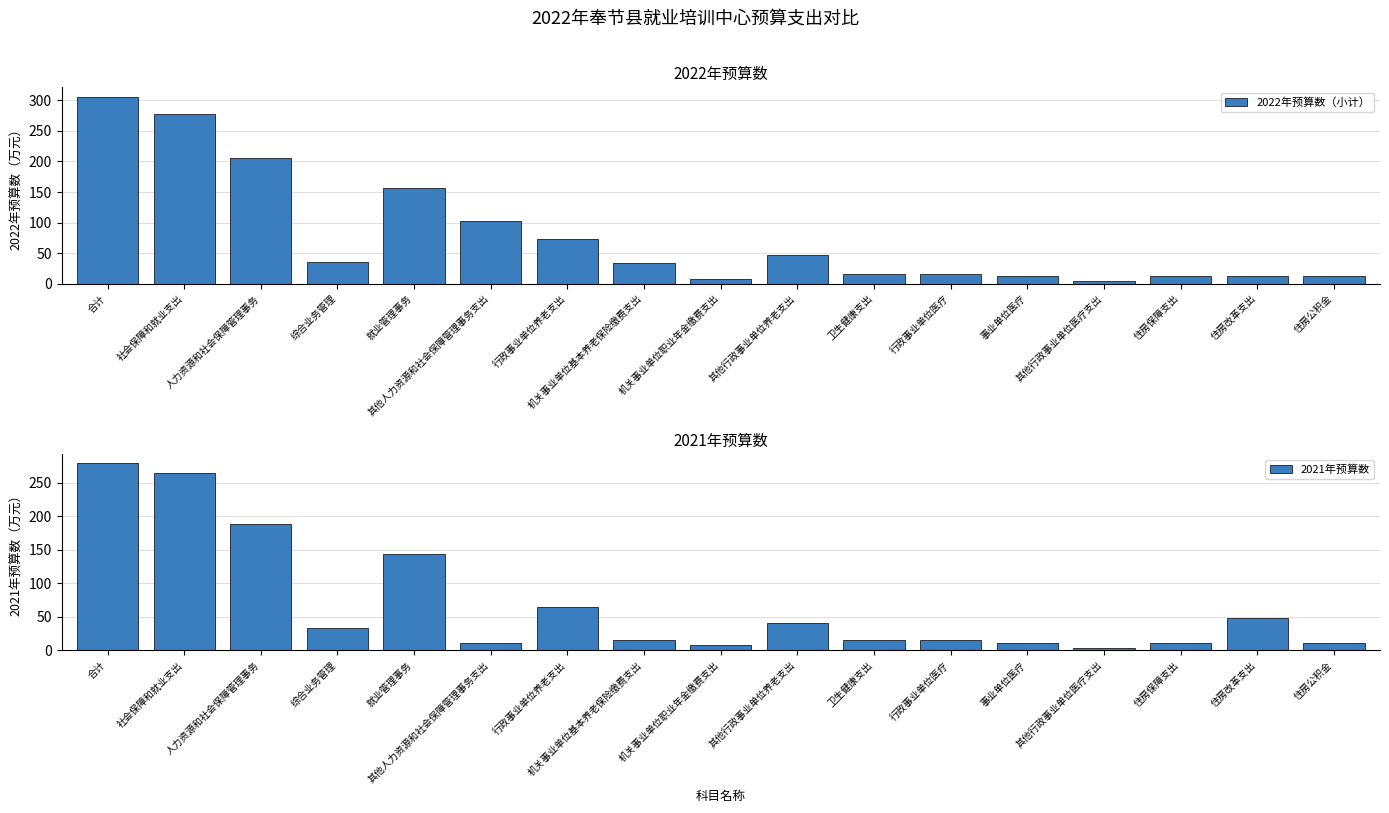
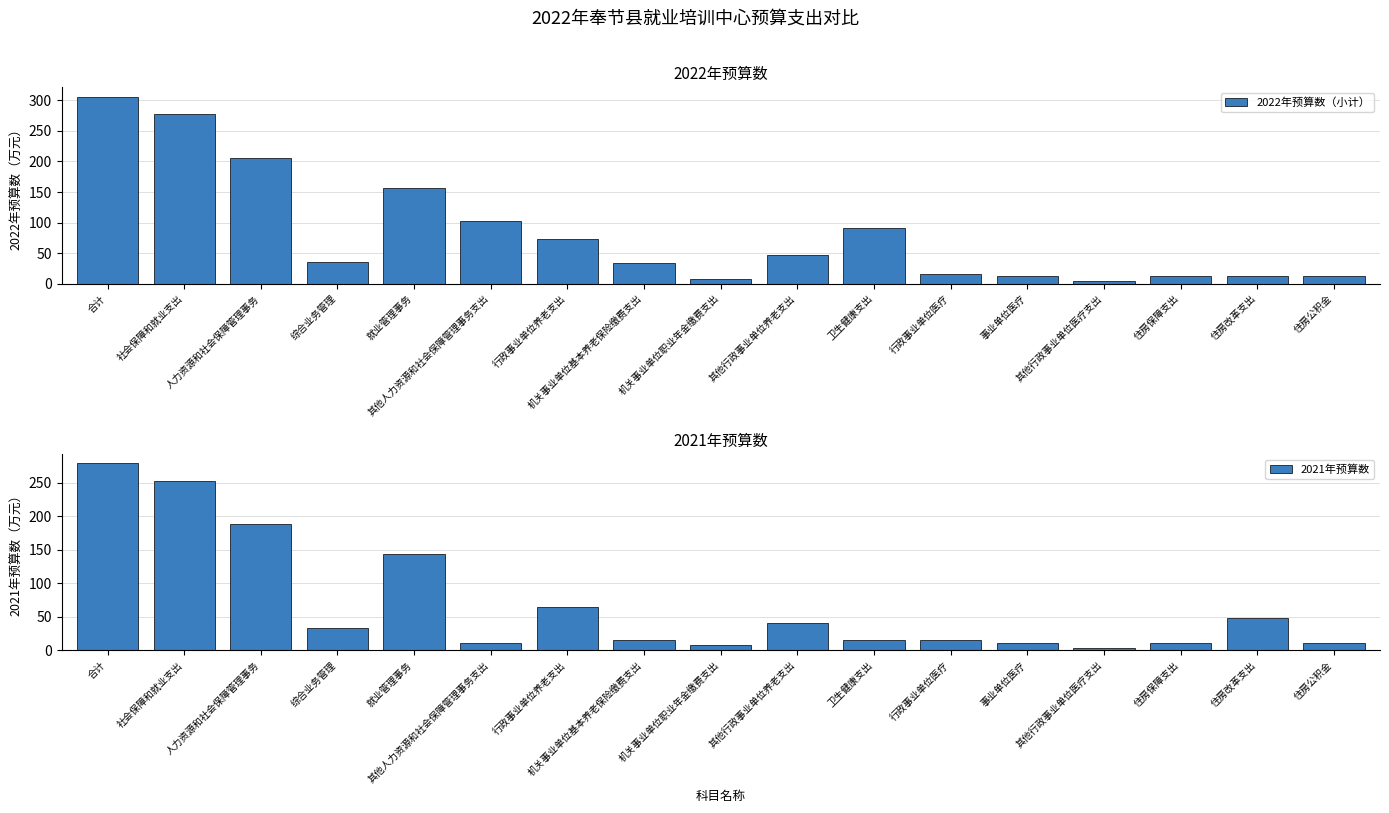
  {
    "2022年预算数": {
      "合计": 310,
      "社会保障和就业支出": 280,
      "人力资源和社会保障管理事务": 200,
      "综合业务管理": 40,
      "就业管理事务": 160,
      "其他人力资源和社会保障管理事务支出": 100,
      "行政事业单位养老支出": 70,
      "机关事业单位基本养老保险缴费支出": 30,
      "机关事业单位职业年金缴费支出": 10,
      "其他行政事业单位养老支出": 50,
-     "卫生健康支出": 20,
+     "卫生健康支出": 90,
      "行政事业单位医疗": 20,
      "事业单位医疗": 10,
      "住房保障支出": 10,
      "住房改革支出": 10,
      "住房公积金": 10
    },
    "2021年预算数": {
      "合计": 280,
-     "社会保障和就业支出": 270,
+     "社会保障和就业支出": 250,
      "人力资源和社会保障管理事务": 190,
      "综合业务管理": 30,
      "就业管理事务": 140,
      "其他人力资源和社会保障管理事务支出": 10,
      "行政事业单位养老支出": 60,
      "机关事业单位基本养老保险缴费支出": 20,
      "机关事业单位职业年金缴费支出": 10,
      "其他行政事业单位养老支出": 40,
      "卫生健康支出": 20,
      "行政事业单位医疗": 20,
      "事业单位医疗": 10,
      "其他行政事业单位医疗支出": 0,
      "住房保障支出": 10,
      "住房改革支出": 50,
      "住房公积金": 10
    }
  }
